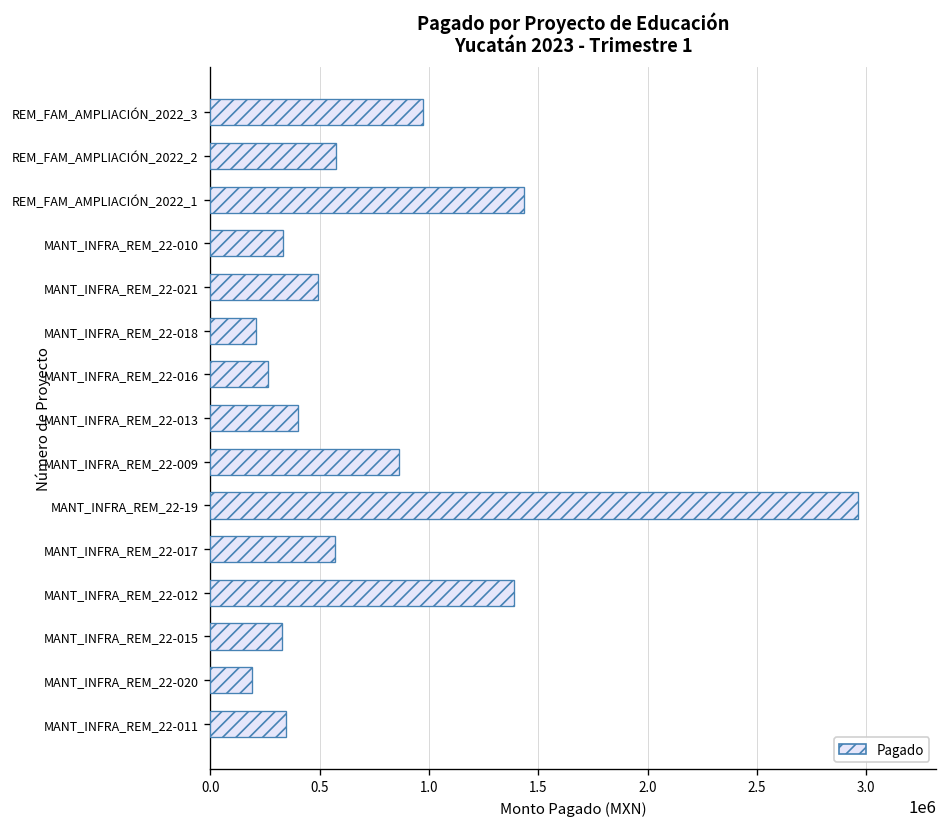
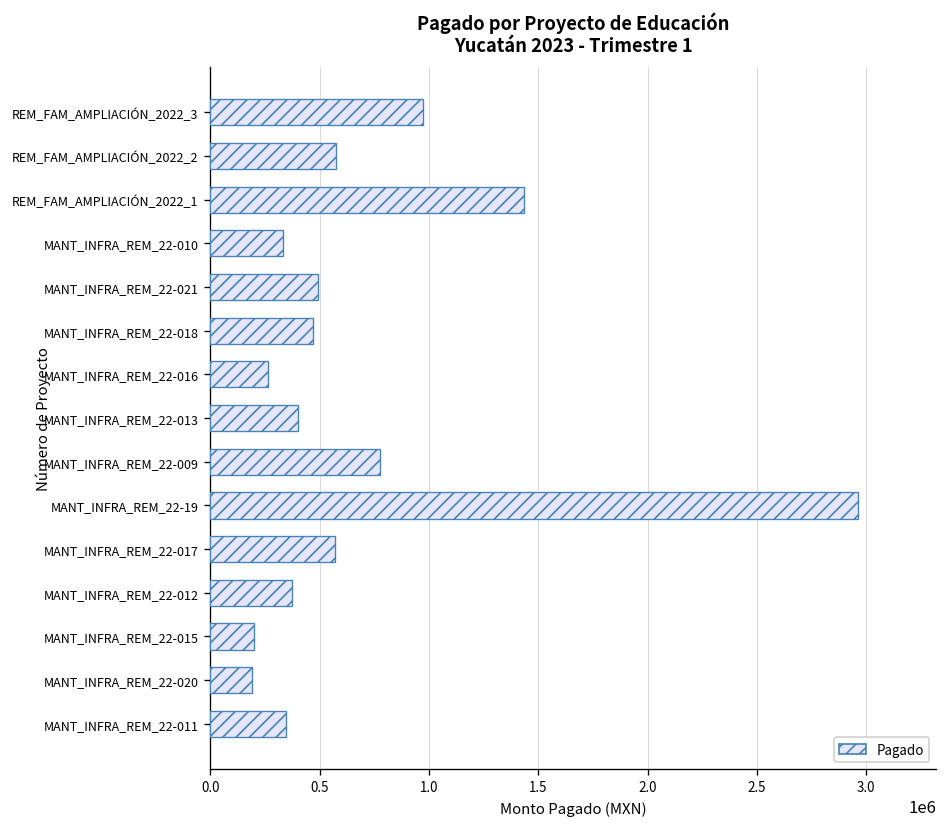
  {
    "REM_FAM_AMPLIACIÓN_2022_3": 970000,
    "REM_FAM_AMPLIACIÓN_2022_2": 580000,
    "REM_FAM_AMPLIACIÓN_2022_1": 1430000,
    "MANT_INFRA_REM_22-010": 330000,
    "MANT_INFRA_REM_22-021": 490000,
-   "MANT_INFRA_REM_22-018": 210000,
+   "MANT_INFRA_REM_22-018": 470000,
    "MANT_INFRA_REM_22-016": 260000,
    "MANT_INFRA_REM_22-013": 400000,
-   "MANT_INFRA_REM_22-009": 870000,
+   "MANT_INFRA_REM_22-009": 780000,
    "MANT_INFRA_REM_22-19": 2960000,
    "MANT_INFRA_REM_22-017": 570000,
-   "MANT_INFRA_REM_22-012": 1390000,
-   "MANT_INFRA_REM_22-015": 330000,
+   "MANT_INFRA_REM_22-012": 370000,
+   "MANT_INFRA_REM_22-015": 200000,
    "MANT_INFRA_REM_22-020": 190000,
    "MANT_INFRA_REM_22-011": 350000
  }
